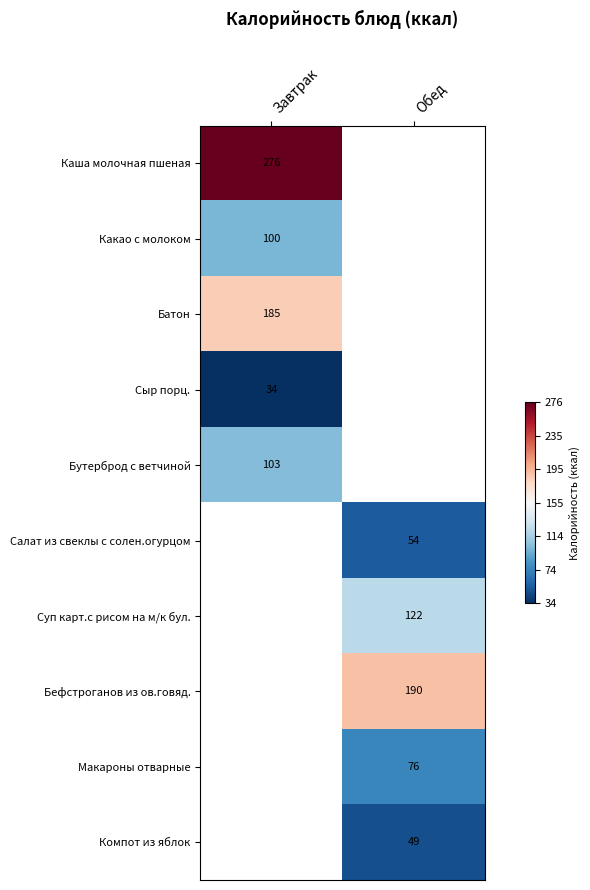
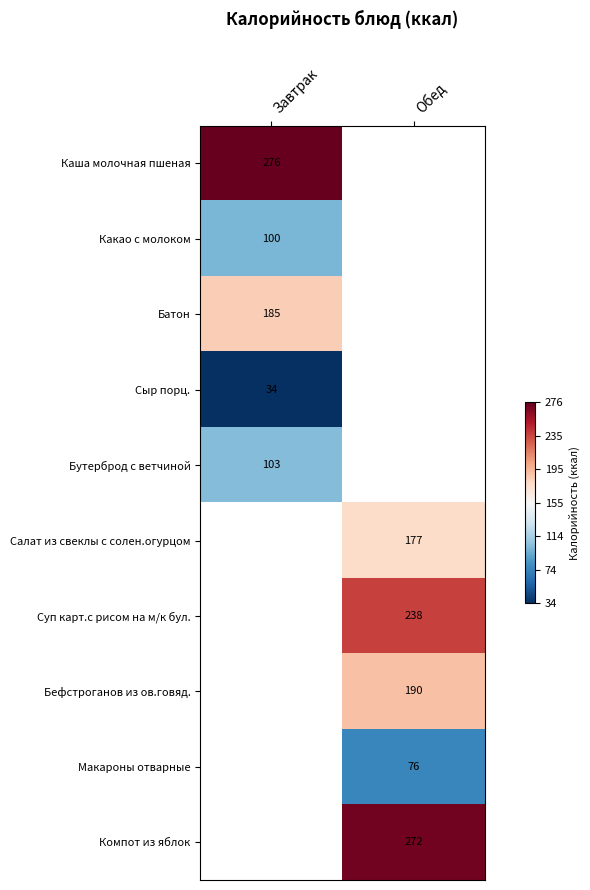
  {
    "Каша молочная пшеная": {
      "Завтрак": 276
    },
    "Какао с молоком": {
      "Завтрак": 100
    },
    "Батон": {
      "Завтрак": 185
    },
    "Сыр порц.": {
      "Завтрак": 34
    },
    "Бутерброд с ветчиной": {
      "Завтрак": 103
    },
    "Салат из свеклы с солен.огурцом": {
-     "Обед": 54
+     "Обед": 177
    },
    "Суп карт.с рисом на м/к бул.": {
-     "Обед": 122
+     "Обед": 238
    },
    "Бефстроганов из ов.говяд.": {
      "Обед": 190
    },
    "Макароны отварные": {
      "Обед": 76
    },
    "Компот из яблок": {
-     "Обед": 49
+     "Обед": 272
    }
  }
